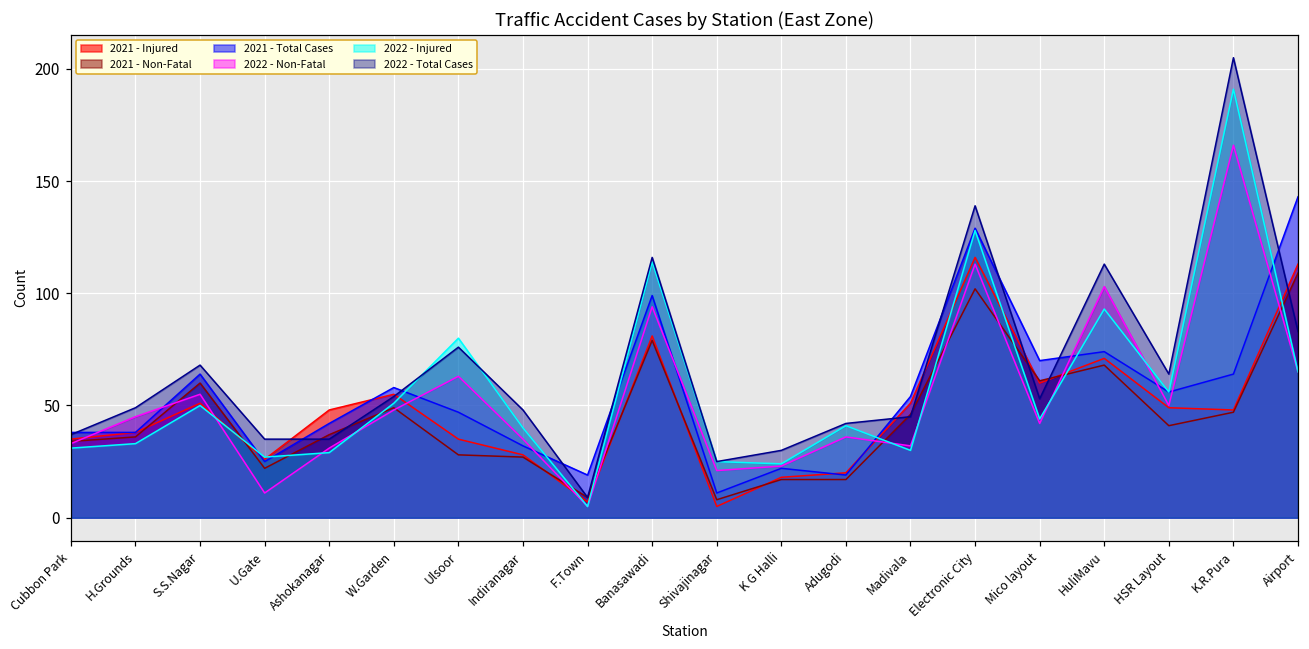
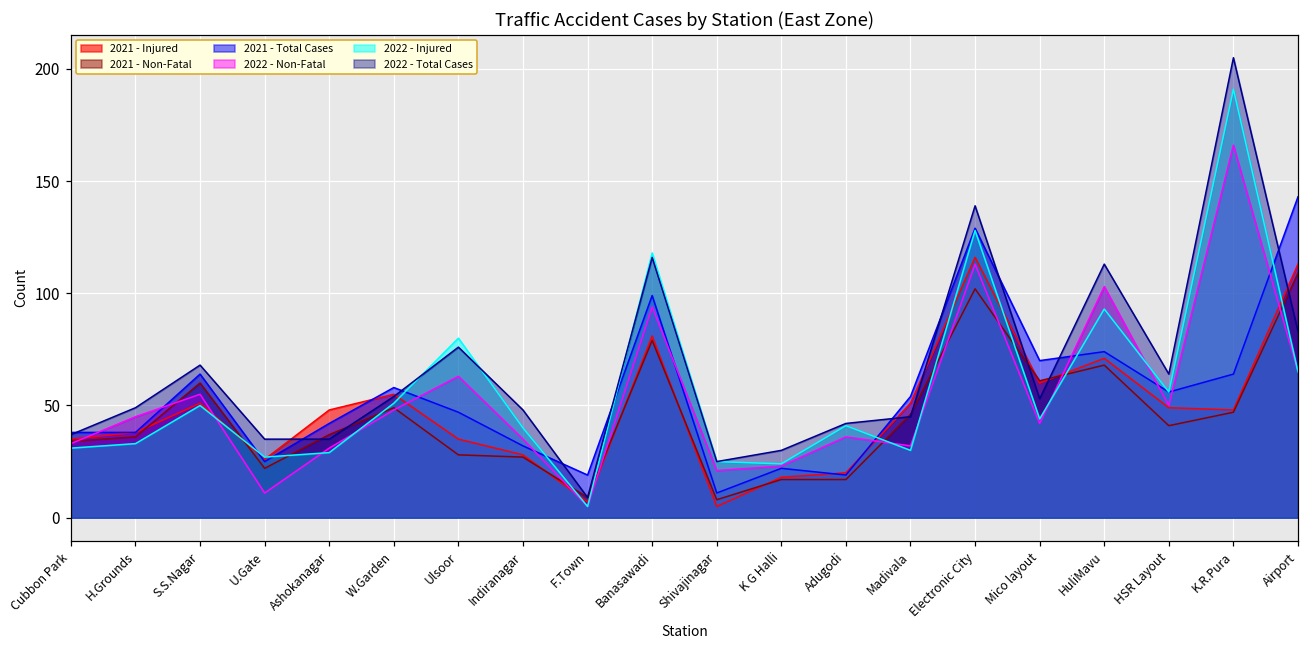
  {
    "2021 - Injured": {
      "Ashokanagar": 48,
      "Ulsoor": 35,
      "F.Town": 7,
      "Banasawadi": 81,
      "Shivajinagar": 5,
      "Madivala": 51,
      "Electronic City": 116,
      "HuliMavu": 71,
      "Airport": 113
    },
    "2021 - Non-Fatal": {
      "H.Grounds": 36,
      "S.S.Nagar": 60,
      "U.Gate": 22,
      "Ashokanagar": 37,
      "Ulsoor": 28,
      "Banasawadi": 79,
      "Shivajinagar": 8,
      "Adugodi": 17,
      "Electronic City": 102,
      "HuliMavu": 68,
      "HSR Layout": 41,
      "Airport": 109
    },
    "2021 - Total Cases": {
      "S.S.Nagar": 64,
      "Ashokanagar": 42,
      "W.Garden": 58,
      "Ulsoor": 47,
      "Indiranagar": 32,
      "F.Town": 19,
      "Banasawadi": 99,
      "Shivajinagar": 11,
      "Madivala": 54,
      "Mico layout": 70,
      "HuliMavu": 74,
      "K.R.Pura": 64,
      "Airport": 143
    },
    "2022 - Non-Fatal": {
      "H.Grounds": 45,
      "S.S.Nagar": 55,
      "U.Gate": 11,
      "Ashokanagar": 31,
      "Ulsoor": 63,
      "Indiranagar": 35,
      "Banasawadi": 94,
      "Shivajinagar": 21,
      "Adugodi": 36,
      "Madivala": 32,
      "Electronic City": 113,
      "Mico layout": 42,
      "HuliMavu": 103,
      "K.R.Pura": 166
    },
    "2022 - Injured": {
      "Cubbon Park": 31,
      "H.Grounds": 33,
      "Ashokanagar": 29,
      "W.Garden": 51,
      "Ulsoor": 80,
      "Indiranagar": 40,
-     "Banasawadi": 114,
+     "Banasawadi": 118,
      "Madivala": 30,
      "Mico layout": 44,
      "HuliMavu": 93,
      "K.R.Pura": 191
    },
    "2022 - Total Cases": {
      "H.Grounds": 49,
      "S.S.Nagar": 68,
      "U.Gate": 35,
      "Ashokanagar": 35,
      "Ulsoor": 76,
      "Indiranagar": 48,
      "Banasawadi": 116,
      "K G Halli": 30,
      "Electronic City": 139,
      "Mico layout": 53,
      "HuliMavu": 113,
      "HSR Layout": 64,
      "K.R.Pura": 205,
      "Airport": 83
    }
  }
